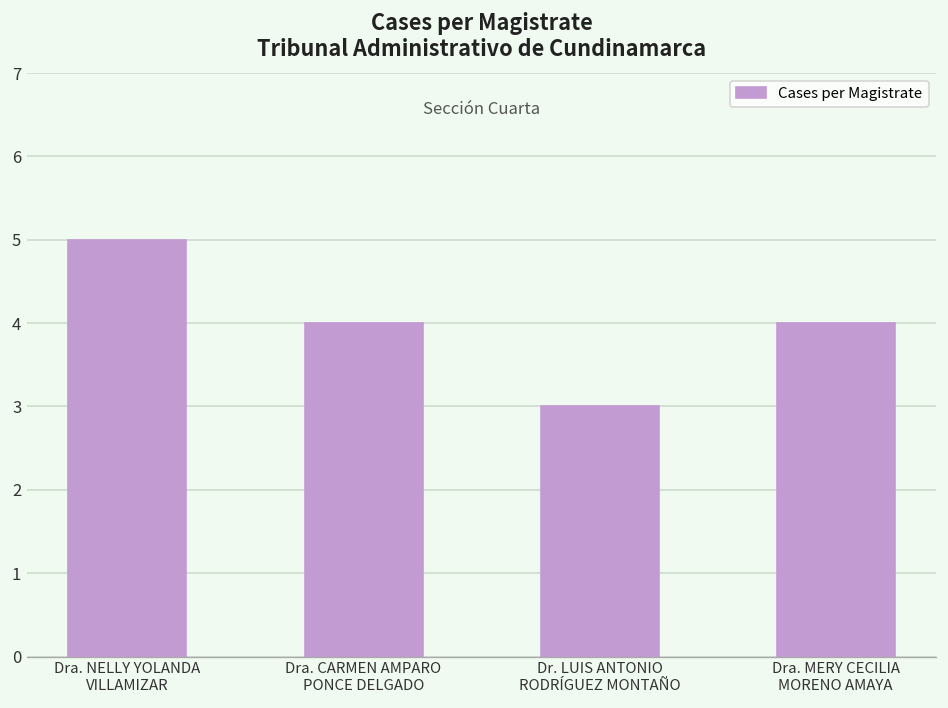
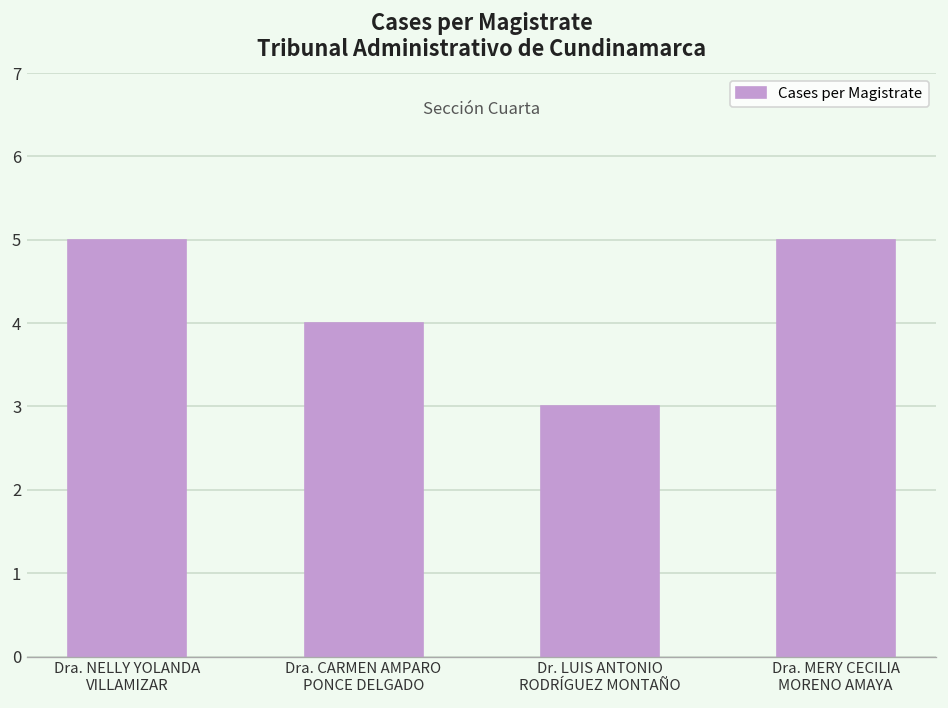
  {
    "Dra. NELLY YOLANDA VILLAMIZAR": 5,
    "Dra. CARMEN AMPARO PONCE DELGADO": 4,
    "Dr. LUIS ANTONIO RODRÍGUEZ MONTAÑO": 3,
-   "Dra. MERY CECILIA MORENO AMAYA": 4
+   "Dra. MERY CECILIA MORENO AMAYA": 5
  }
